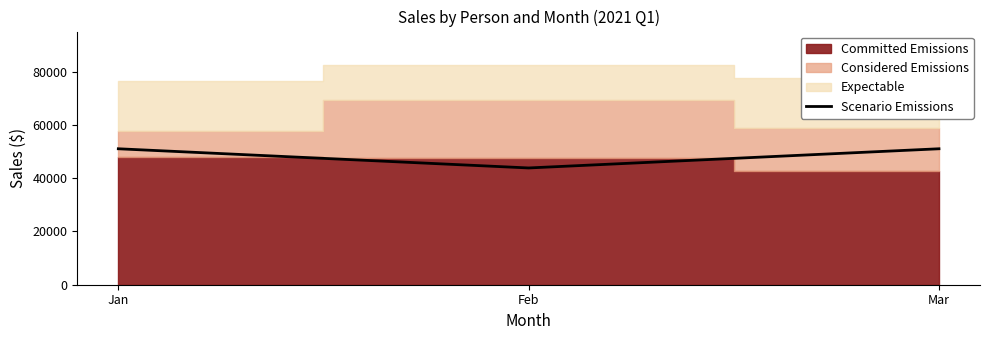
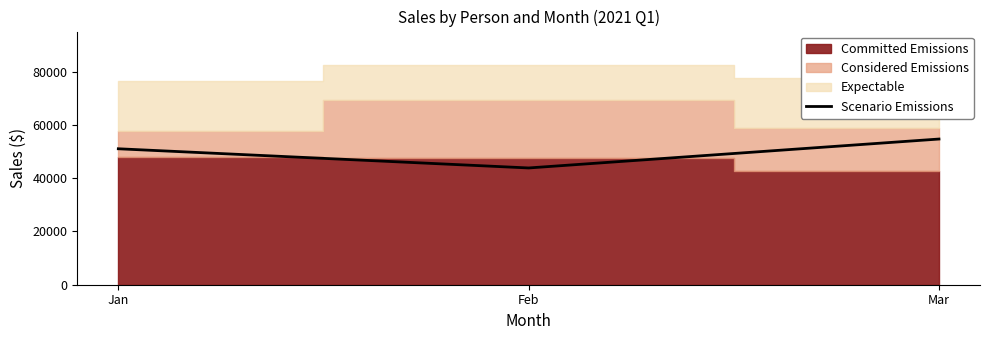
  {
    "Scenario Emissions": {
      "Jan": 51000,
      "Feb": 44000,
-     "Mar": 51000
+     "Mar": 55000
    }
  }
